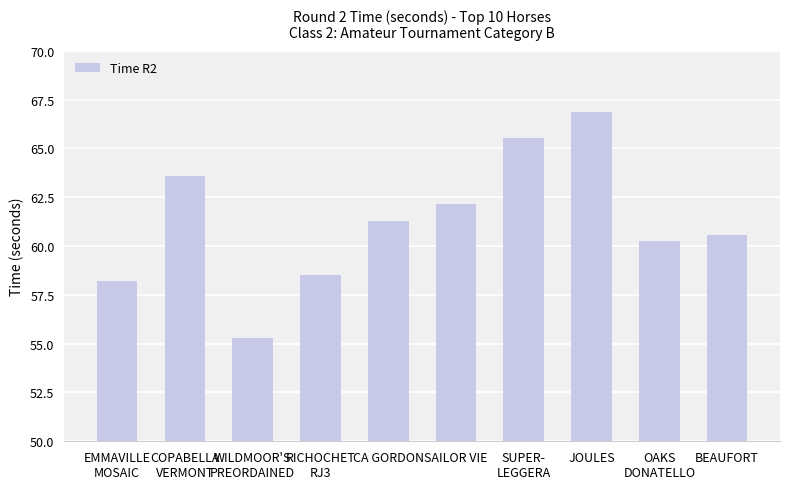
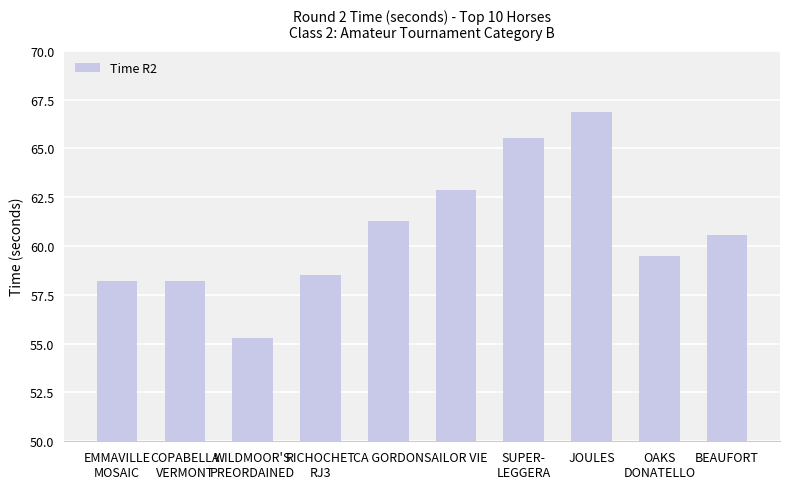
  {
    "EMMAVILLE MOSAIC": 58.2,
-   "COPABELLA VERMONT": 63.6,
+   "COPABELLA VERMONT": 58.2,
    "WILDMOOR'S PREORDAINED": 55.3,
    "RICHOCHET RJ3": 58.5,
    "CA GORDON": 61.3,
-   "SAILOR VIE": 62.1,
+   "SAILOR VIE": 62.9,
    "SUPER- LEGGERA": 65.5,
    "JOULES": 66.9,
-   "OAKS DONATELLO": 60.2,
+   "OAKS DONATELLO": 59.5,
    "BEAUFORT": 60.6
  }
